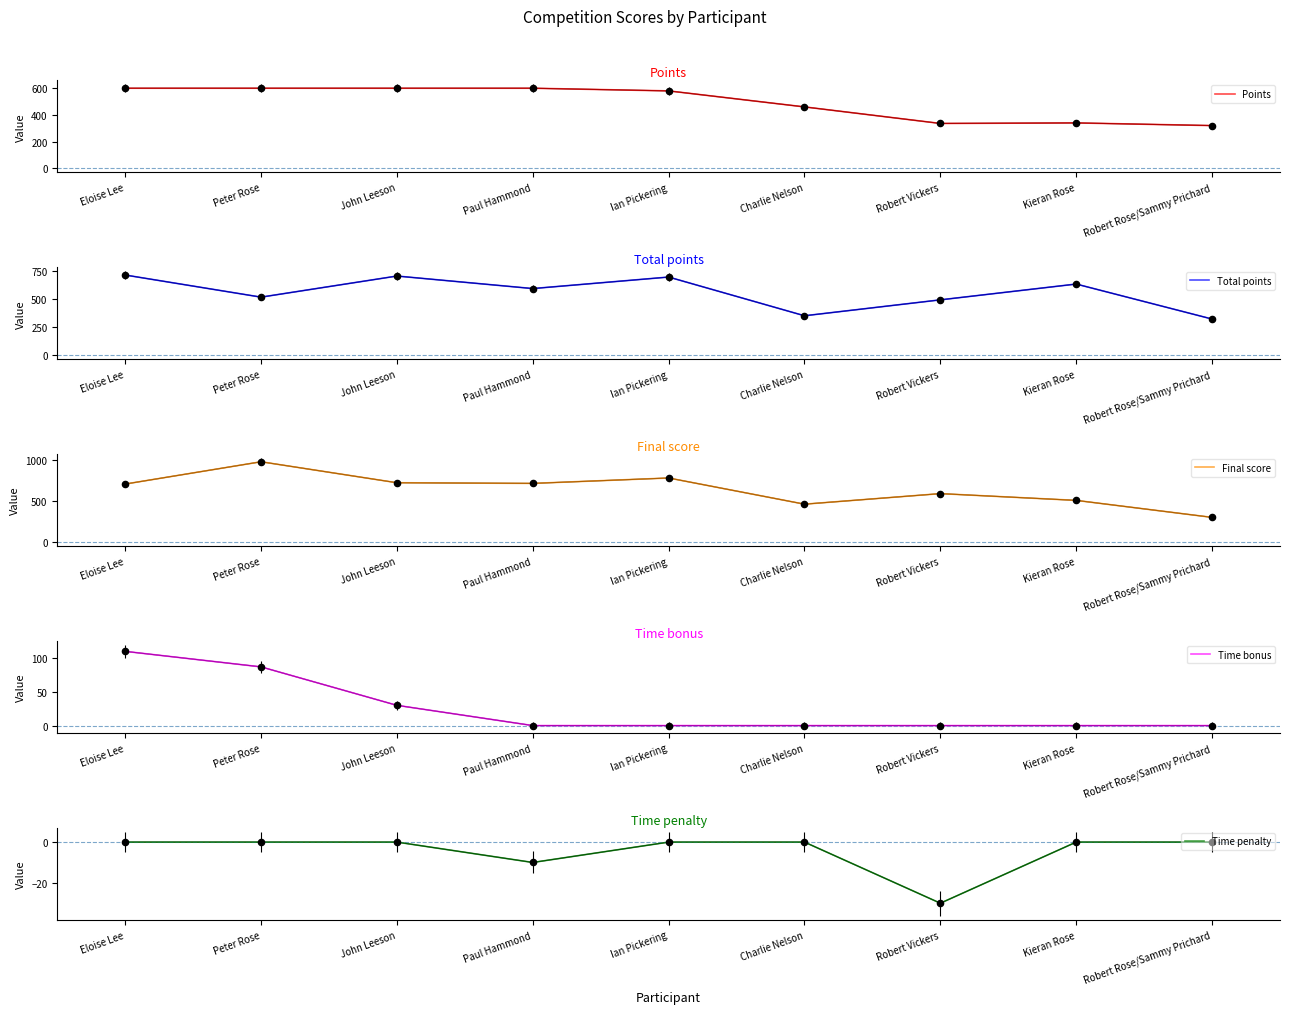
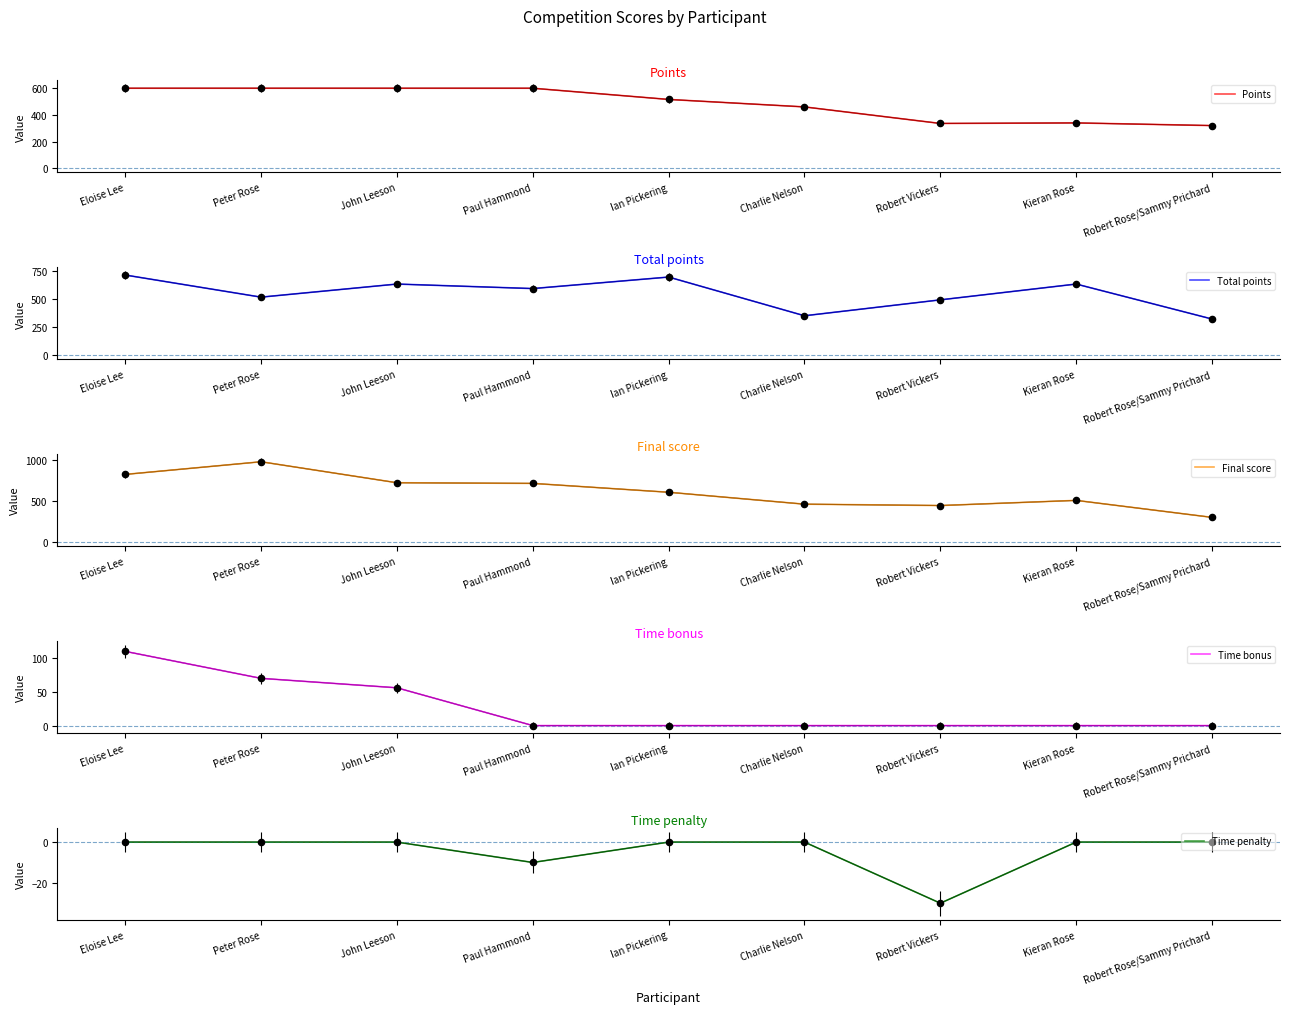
  {
    "Points": {
      "Eloise Lee": 600,
      "Peter Rose": 600,
      "John Leeson": 600,
      "Paul Hammond": 600,
-     "Ian Pickering": 580,
+     "Ian Pickering": 520,
      "Charlie Nelson": 460,
      "Robert Vickers": 340,
      "Kieran Rose": 340,
      "Robert Rose/Sammy Prichard": 320
    },
    "Total points": {
      "Eloise Lee": 710,
      "Peter Rose": 510,
-     "John Leeson": 700,
+     "John Leeson": 630,
      "Paul Hammond": 590,
      "Ian Pickering": 690,
      "Charlie Nelson": 350,
      "Robert Vickers": 490,
      "Kieran Rose": 630,
      "Robert Rose/Sammy Prichard": 320
    },
    "Final score": {
-     "Eloise Lee": 700,
+     "Eloise Lee": 800,
      "Peter Rose": 1000,
      "John Leeson": 700,
      "Paul Hammond": 700,
-     "Ian Pickering": 800,
+     "Ian Pickering": 600,
      "Charlie Nelson": 500,
-     "Robert Vickers": 600,
+     "Robert Vickers": 400,
      "Kieran Rose": 500,
      "Robert Rose/Sammy Prichard": 300
    },
    "Time bonus": {
      "Eloise Lee": 110,
-     "Peter Rose": 90,
-     "John Leeson": 30,
+     "Peter Rose": 70,
+     "John Leeson": 60,
      "Paul Hammond": 0,
      "Ian Pickering": 0,
      "Charlie Nelson": 0,
      "Robert Vickers": 0,
      "Kieran Rose": 0,
      "Robert Rose/Sammy Prichard": 0
    },
    "Time penalty": {
      "Eloise Lee": 0,
      "Peter Rose": 0,
      "John Leeson": 0,
      "Paul Hammond": -10,
      "Ian Pickering": 0,
      "Charlie Nelson": 0,
      "Robert Vickers": -30,
      "Kieran Rose": 0
    }
  }
